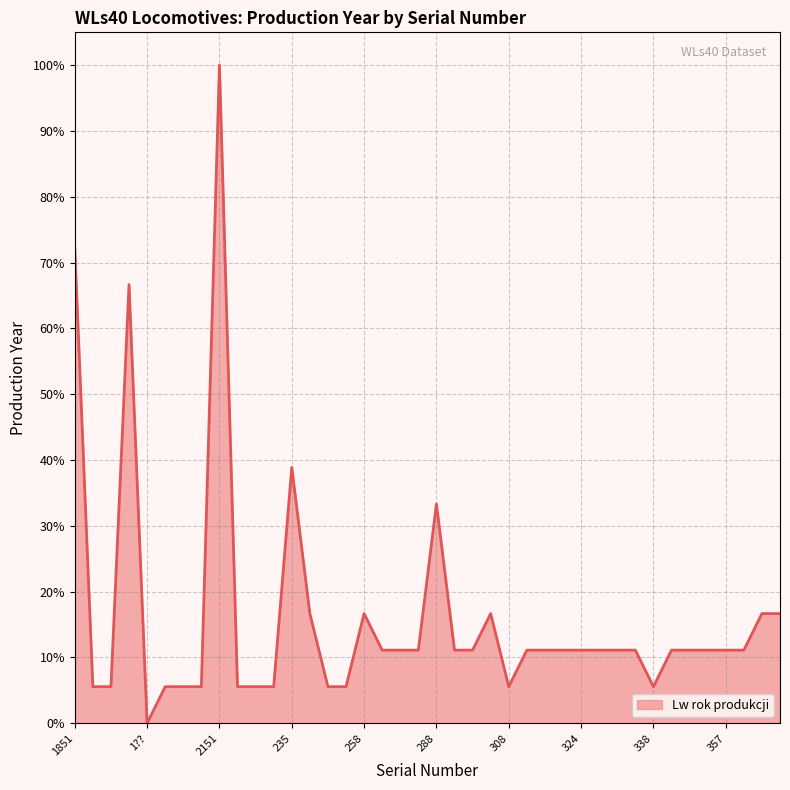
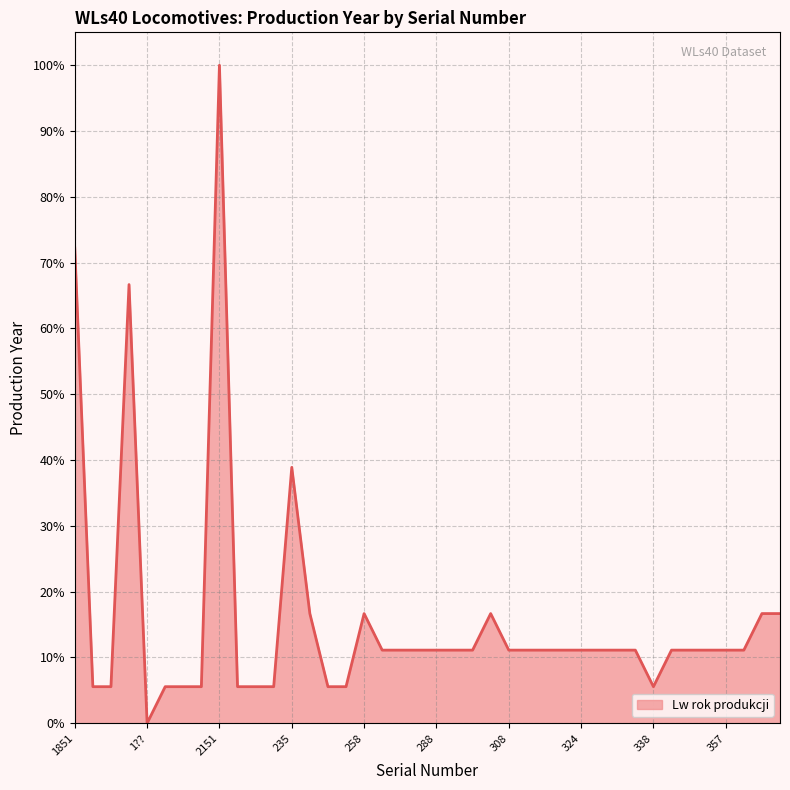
  {
    "1851": "72%",
    "1??": "0%",
    "2151": "100%",
    "235": "39%",
    "258": "17%",
-   "288": "33%",
-   "308": "6%",
+   "288": "11%",
+   "308": "11%",
    "324": "11%",
    "338": "6%",
    "357": "11%"
  }
